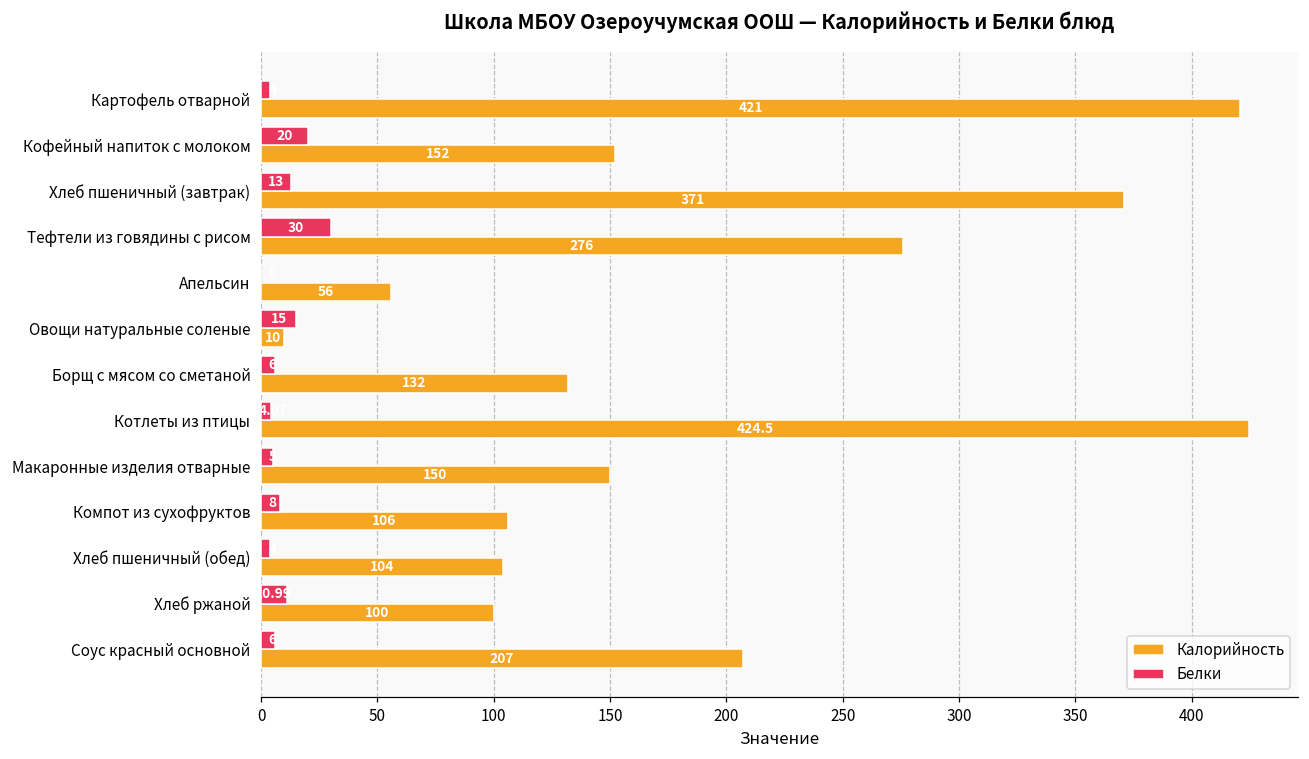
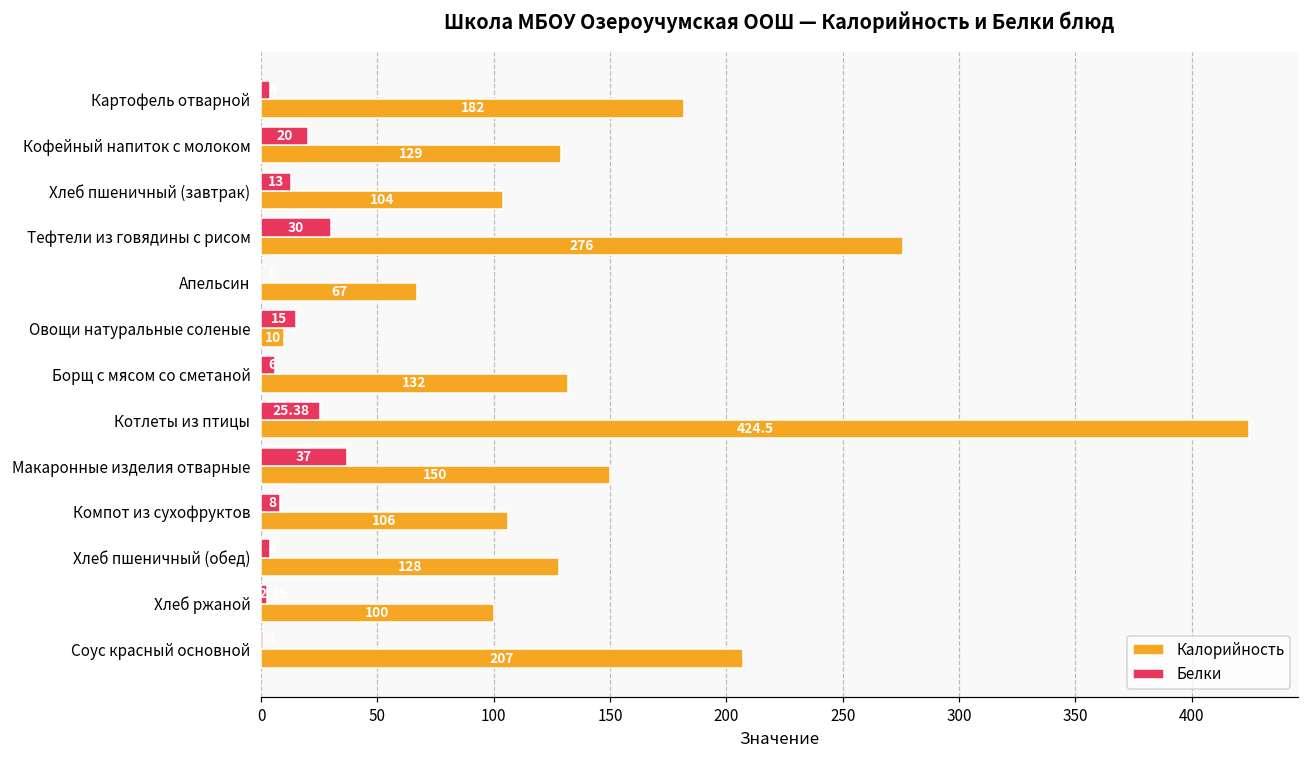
  {
    "Калорийность": {
-     "Картофель отварной": 421,
-     "Кофейный напиток с молоком": 152,
-     "Хлеб пшеничный (завтрак)": 371,
+     "Картофель отварной": 182,
+     "Кофейный напиток с молоком": 129,
+     "Хлеб пшеничный (завтрак)": 104,
      "Тефтели из говядины с рисом": 276,
-     "Апельсин": 56,
+     "Апельсин": 67,
      "Овощи натуральные соленые": 10,
      "Борщ с мясом со сметаной": 132,
      "Котлеты из птицы": 424.5,
      "Макаронные изделия отварные": 150,
      "Компот из сухофруктов": 106,
-     "Хлеб пшеничный (обед)": 104,
+     "Хлеб пшеничный (обед)": 128,
      "Хлеб ржаной": 100,
      "Соус красный основной": 207
    },
    "Белки": {
      "Картофель отварной": 4,
      "Апельсин": 0,
-     "Котлеты из птицы": 4,
-     "Макаронные изделия отварные": 5,
+     "Котлеты из птицы": 25,
+     "Макаронные изделия отварные": 37,
      "Хлеб пшеничный (обед)": 4,
-     "Хлеб ржаной": 11,
-     "Соус красный основной": 6
+     "Хлеб ржаной": 2,
+     "Соус красный основной": 1
    }
  }
